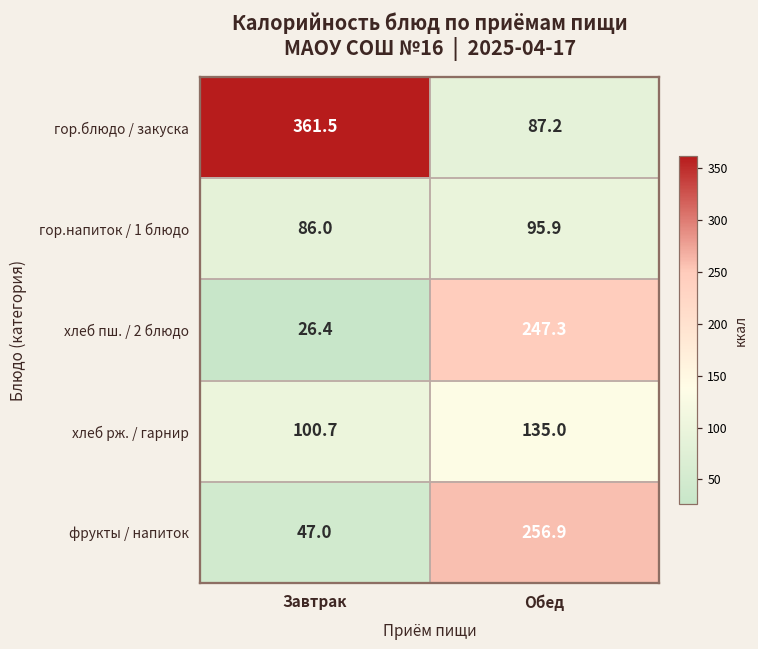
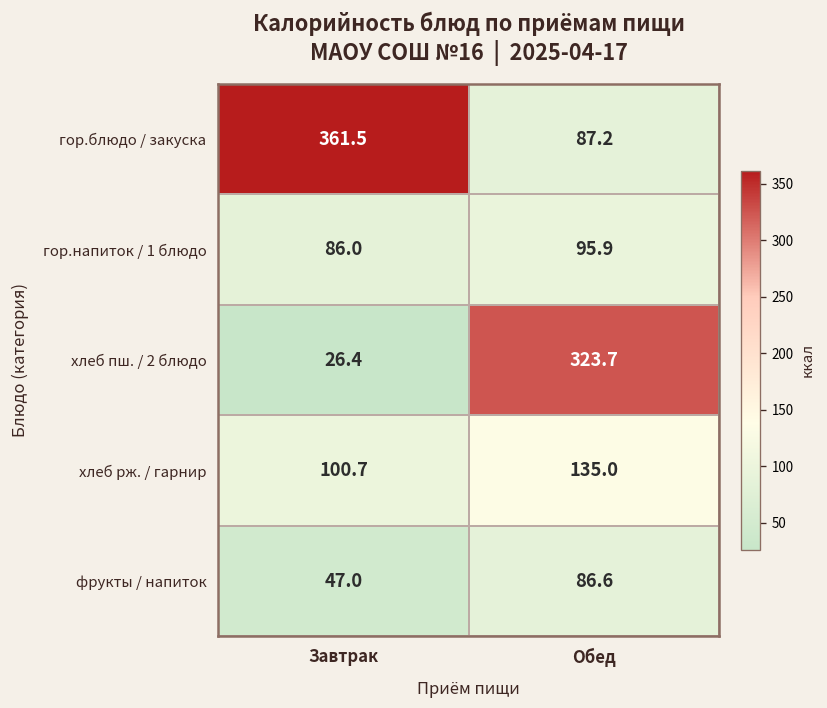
  {
    "гор.блюдо / закуска": {
      "Завтрак": 361.5,
      "Обед": 87.2
    },
    "гор.напиток / 1 блюдо": {
      "Завтрак": 86.0,
      "Обед": 95.9
    },
    "хлеб пш. / 2 блюдо": {
      "Завтрак": 26.4,
-     "Обед": 247.3
+     "Обед": 323.7
    },
    "хлеб рж. / гарнир": {
      "Завтрак": 100.7,
      "Обед": 135.0
    },
    "фрукты / напиток": {
      "Завтрак": 47.0,
-     "Обед": 256.9
+     "Обед": 86.6
    }
  }
